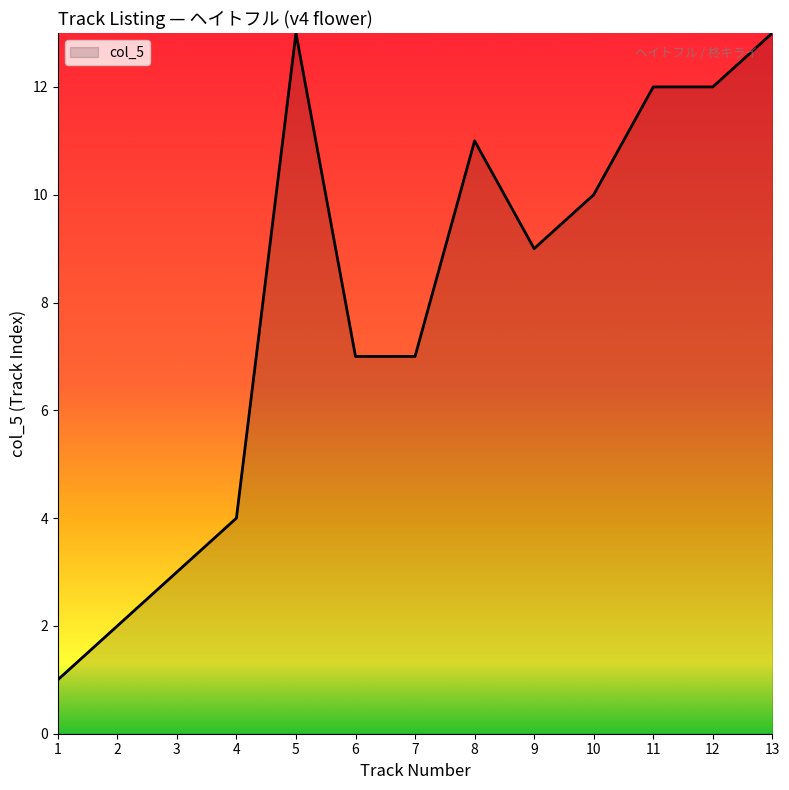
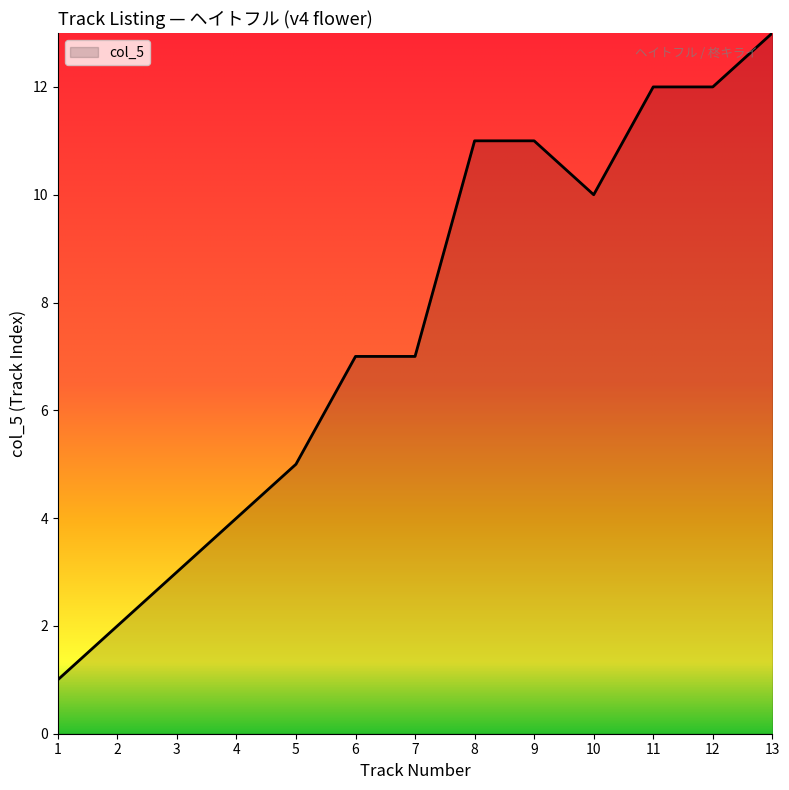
  {
    "1": 1,
    "2": 2,
    "3": 3,
    "4": 4,
-   "5": 13,
+   "5": 5,
    "6": 7,
    "7": 7,
    "8": 11,
-   "9": 9,
+   "9": 11,
    "10": 10,
    "11": 12,
    "12": 12,
    "13": 13
  }
